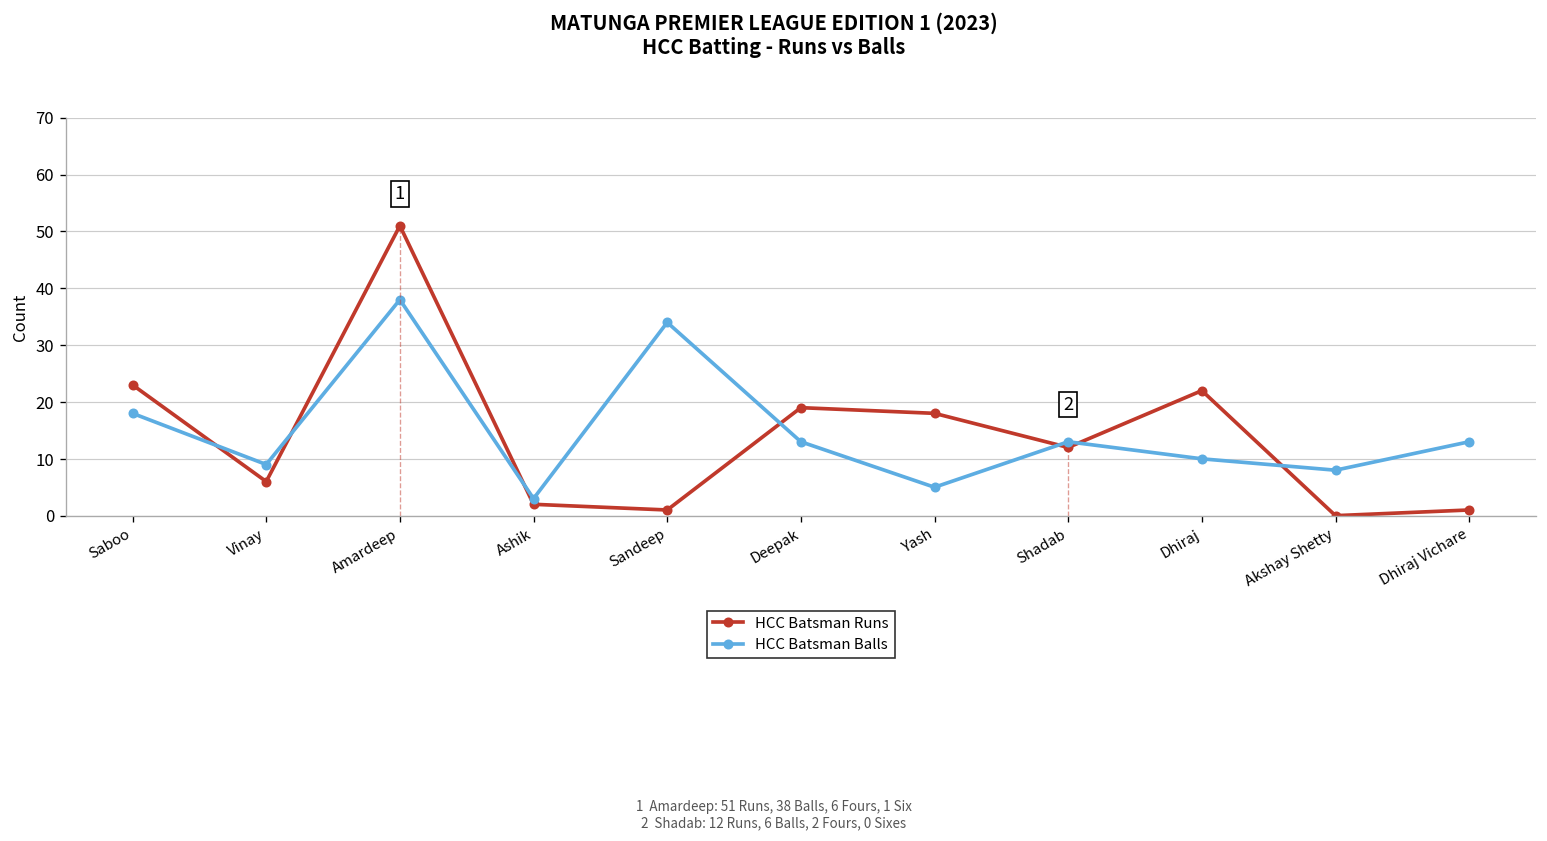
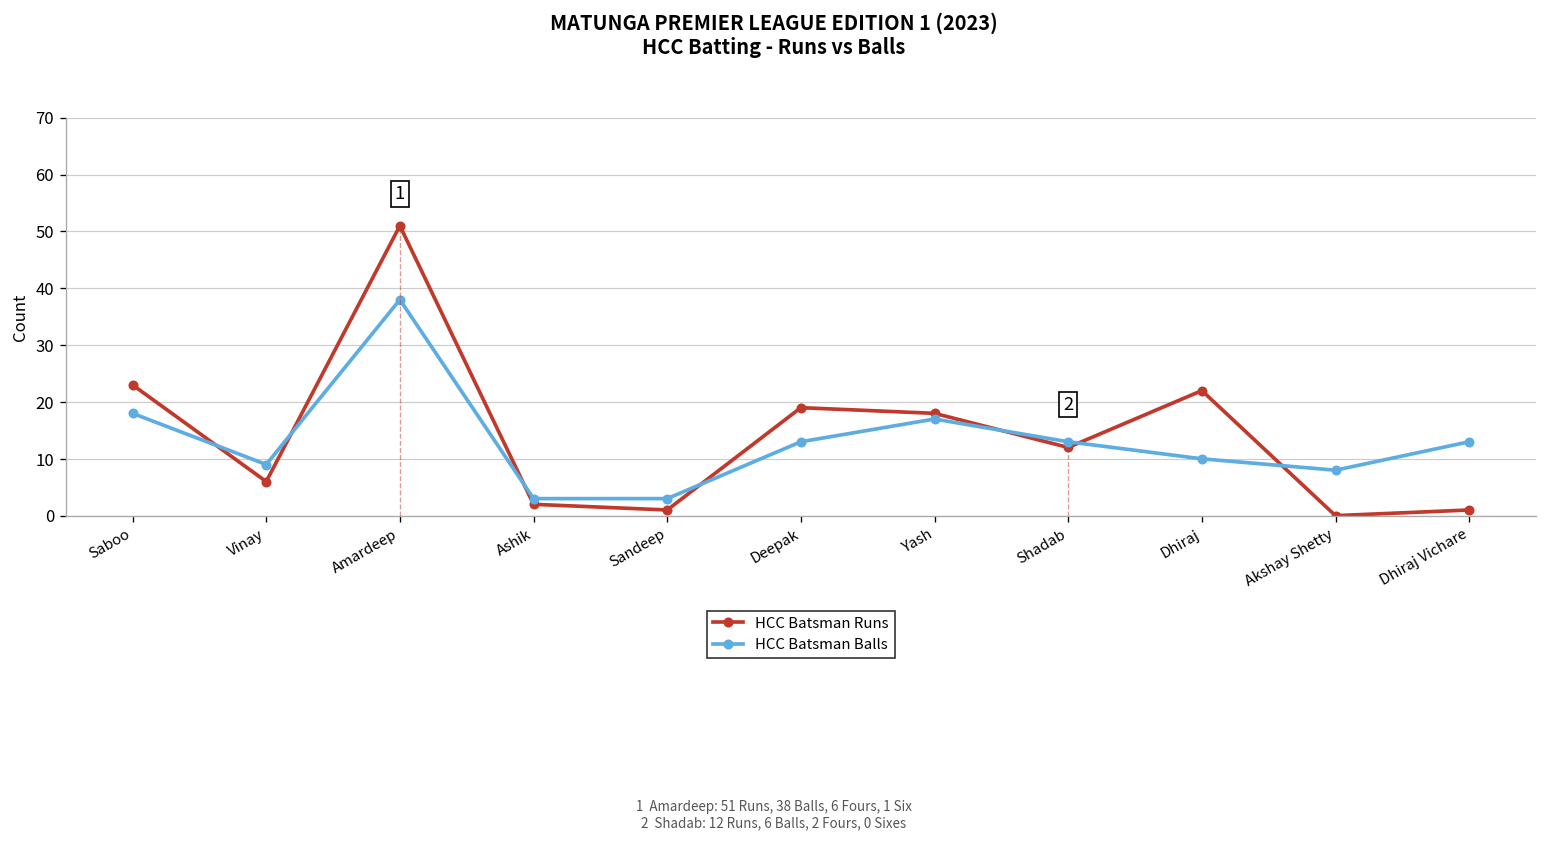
  {
    "HCC Batsman Balls": {
      "Saboo": 18,
      "Vinay": 9,
      "Amardeep": 38,
      "Ashik": 3,
-     "Sandeep": 34,
+     "Sandeep": 3,
      "Deepak": 13,
-     "Yash": 5,
+     "Yash": 17,
      "Dhiraj": 10,
      "Akshay Shetty": 8,
      "Dhiraj Vichare": 13
    }
  }
